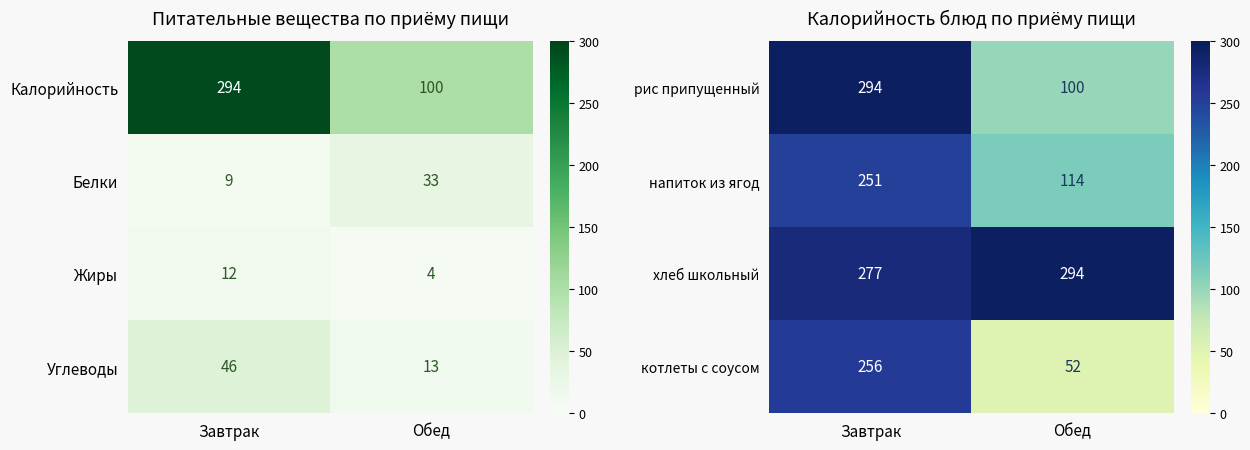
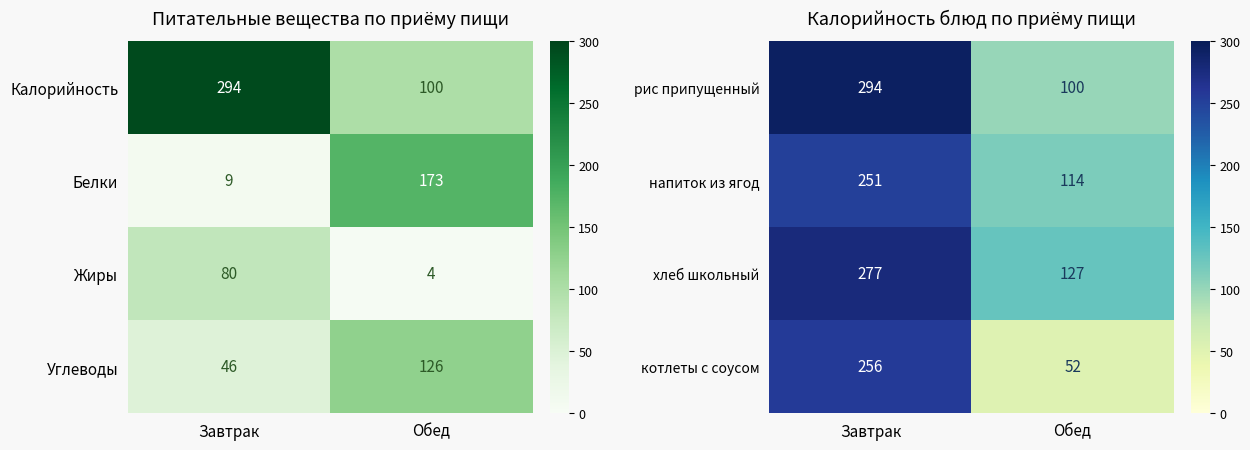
  {
    "Питательные вещества по приёму пищи": {
      "Калорийность": {
        "Завтрак": 294,
        "Обед": 100
      },
      "Белки": {
        "Завтрак": 9,
-       "Обед": 33
+       "Обед": 173
      },
      "Жиры": {
-       "Завтрак": 12,
+       "Завтрак": 80,
        "Обед": 4
      },
      "Углеводы": {
        "Завтрак": 46,
-       "Обед": 13
+       "Обед": 126
      }
    },
    "Калорийность блюд по приёму пищи": {
      "рис припущенный": {
        "Завтрак": 294,
        "Обед": 100
      },
      "напиток из ягод": {
        "Завтрак": 251,
        "Обед": 114
      },
      "хлеб школьный": {
        "Завтрак": 277,
-       "Обед": 294
+       "Обед": 127
      },
      "котлеты с соусом": {
        "Завтрак": 256,
        "Обед": 52
      }
    }
  }
